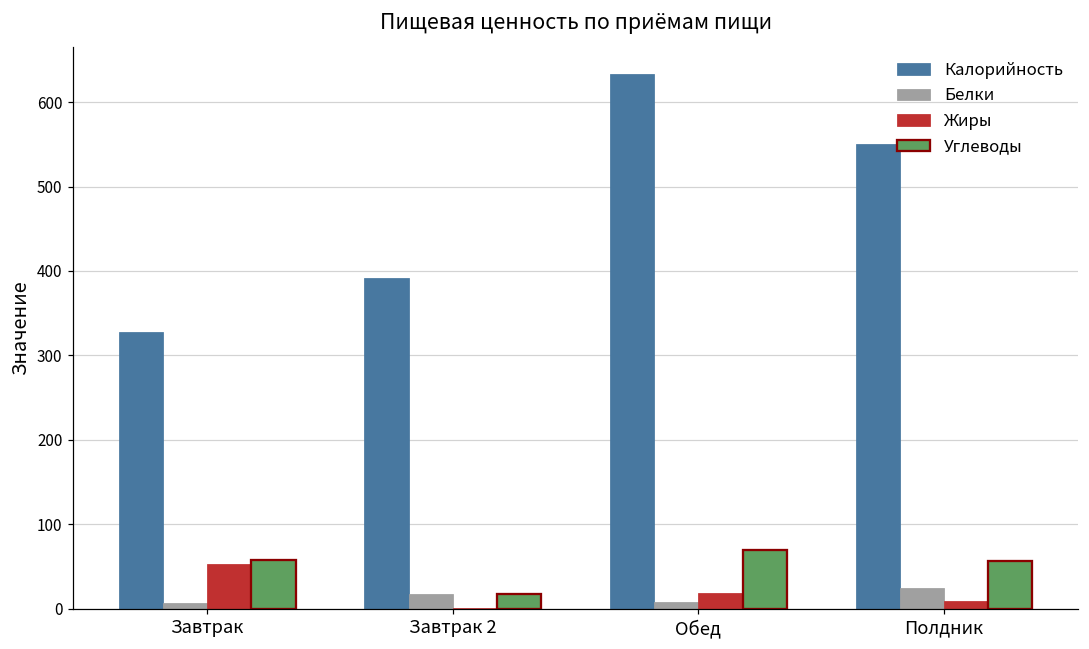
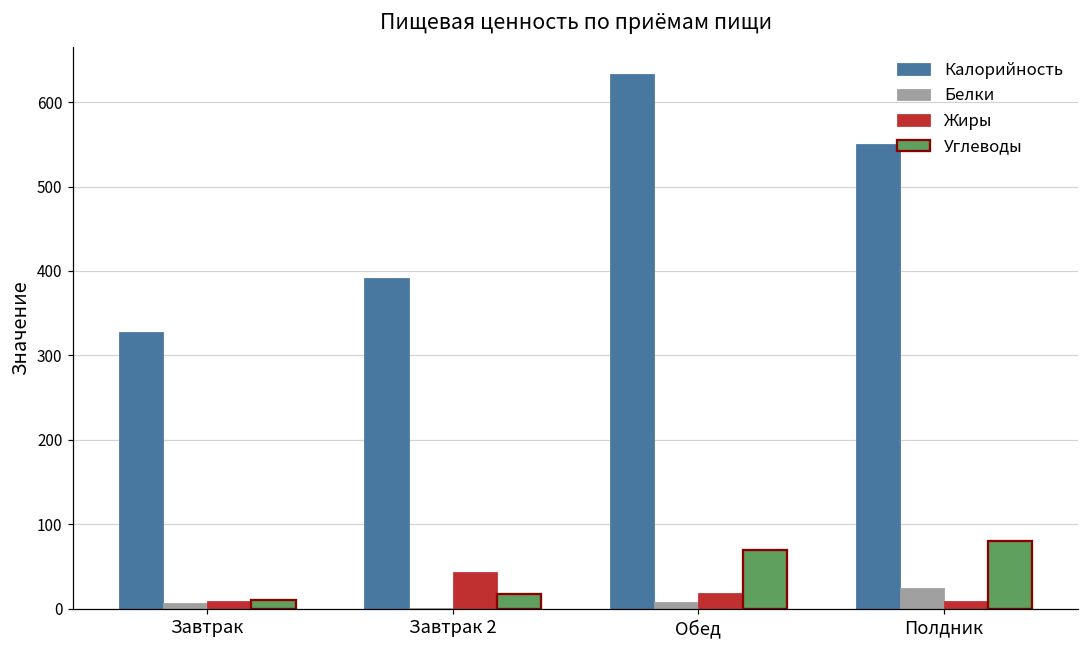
  {
    "Калорийность": {
      "Завтрак": 330,
      "Завтрак 2": 390,
      "Обед": 630,
      "Полдник": 550
    },
    "Белки": {
      "Завтрак": 10,
-     "Завтрак 2": 20,
+     "Завтрак 2": 0,
      "Обед": 10,
      "Полдник": 20
    },
    "Жиры": {
-     "Завтрак": 50,
-     "Завтрак 2": 0,
+     "Завтрак": 10,
+     "Завтрак 2": 40,
      "Обед": 20,
      "Полдник": 10
    },
    "Углеводы": {
-     "Завтрак": 60,
+     "Завтрак": 10,
      "Завтрак 2": 20,
      "Обед": 70,
-     "Полдник": 60
+     "Полдник": 80
    }
  }
